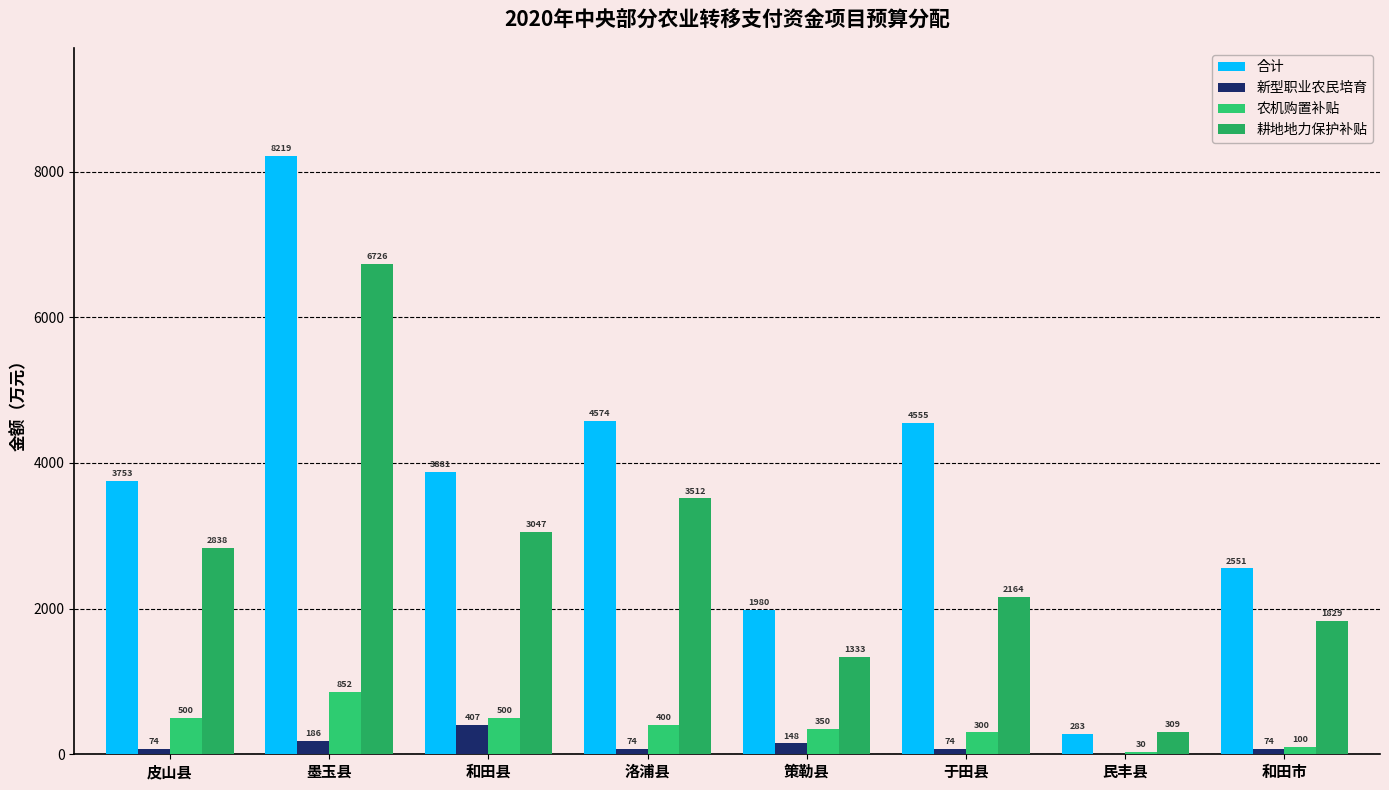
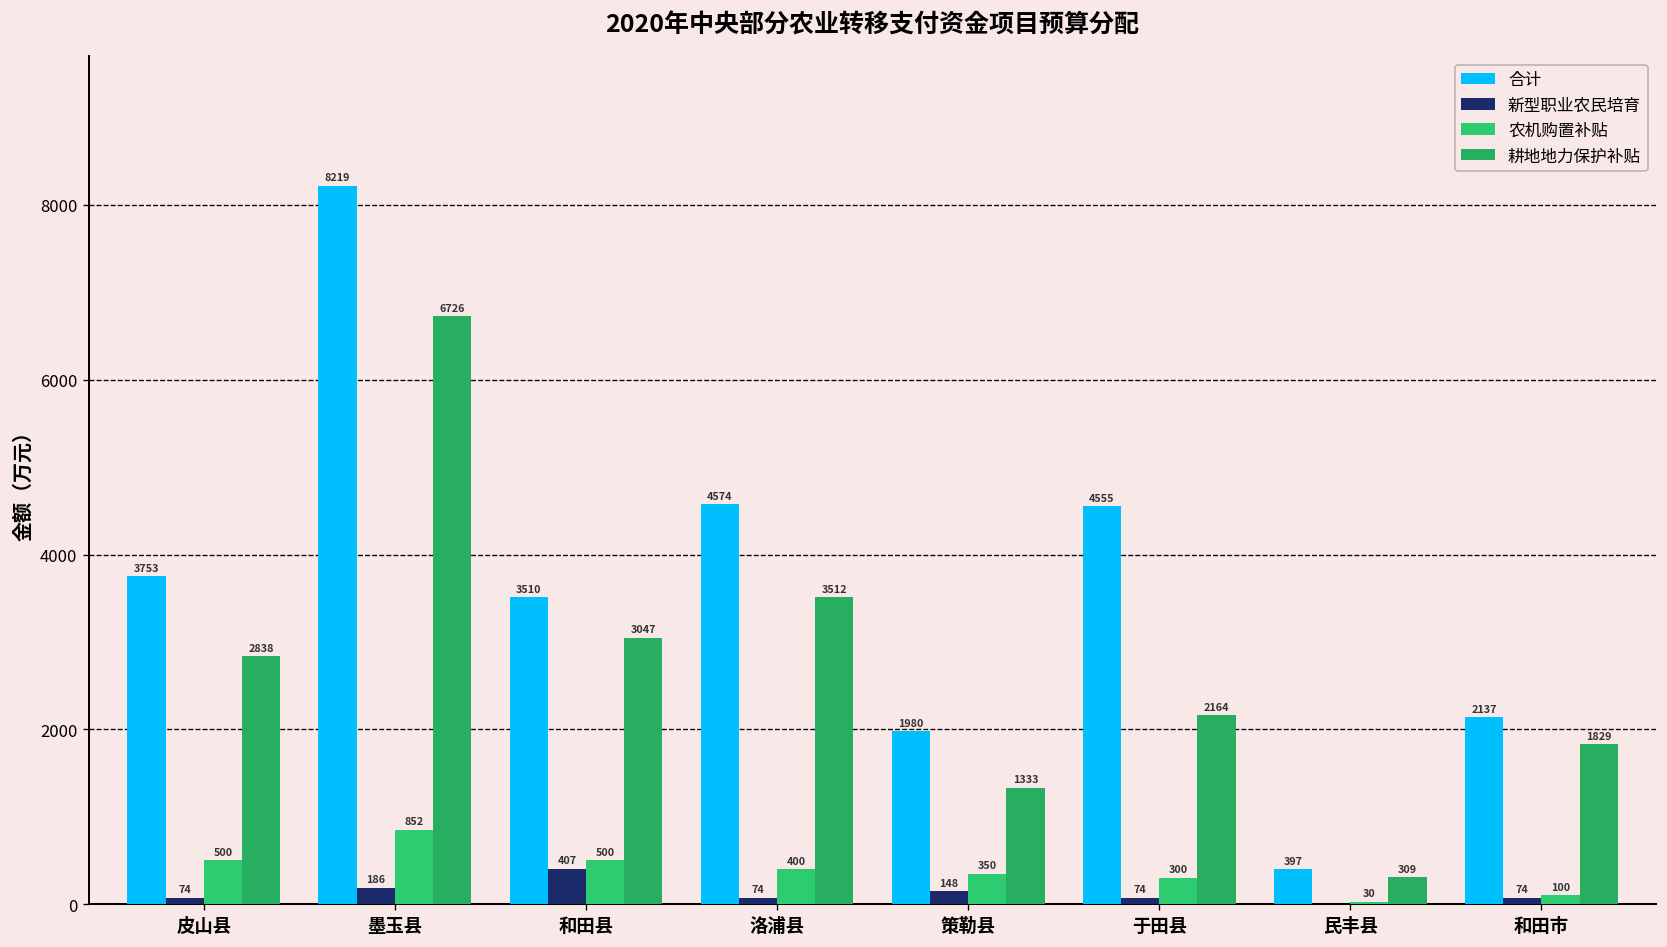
  {
    "合计": {
      "皮山县": 3753,
      "墨玉县": 8219,
-     "和田县": 3881,
+     "和田县": 3510,
      "洛浦县": 4574,
      "策勒县": 1980,
      "于田县": 4555,
-     "民丰县": 283,
-     "和田市": 2551
+     "民丰县": 397,
+     "和田市": 2137
    },
    "新型职业农民培育": {
      "皮山县": 74,
      "墨玉县": 186,
      "和田县": 407,
      "洛浦县": 74,
      "策勒县": 148,
      "于田县": 74,
      "和田市": 74
    }
  }
